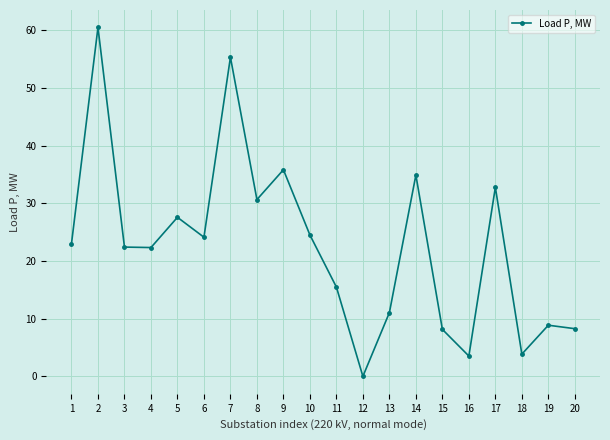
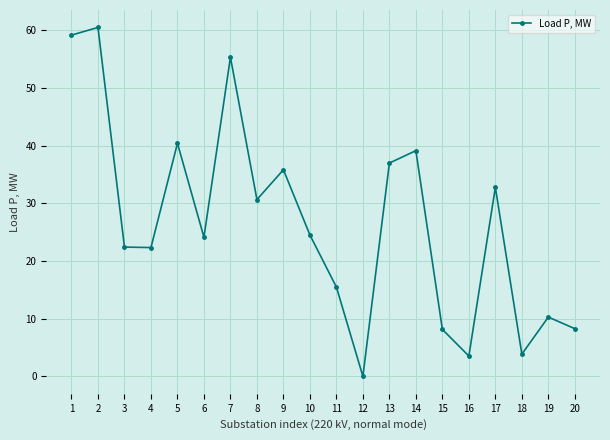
  {
-   "1": 23,
+   "1": 59,
    "2": 60,
    "3": 22,
    "4": 22,
-   "5": 28,
+   "5": 40,
    "6": 24,
    "7": 55,
    "8": 31,
    "9": 36,
    "10": 25,
    "11": 15,
    "12": 0,
-   "13": 11,
-   "14": 35,
+   "13": 37,
+   "14": 39,
    "15": 8,
    "16": 4,
    "17": 33,
    "18": 4,
-   "19": 9,
+   "19": 10,
    "20": 8
  }
